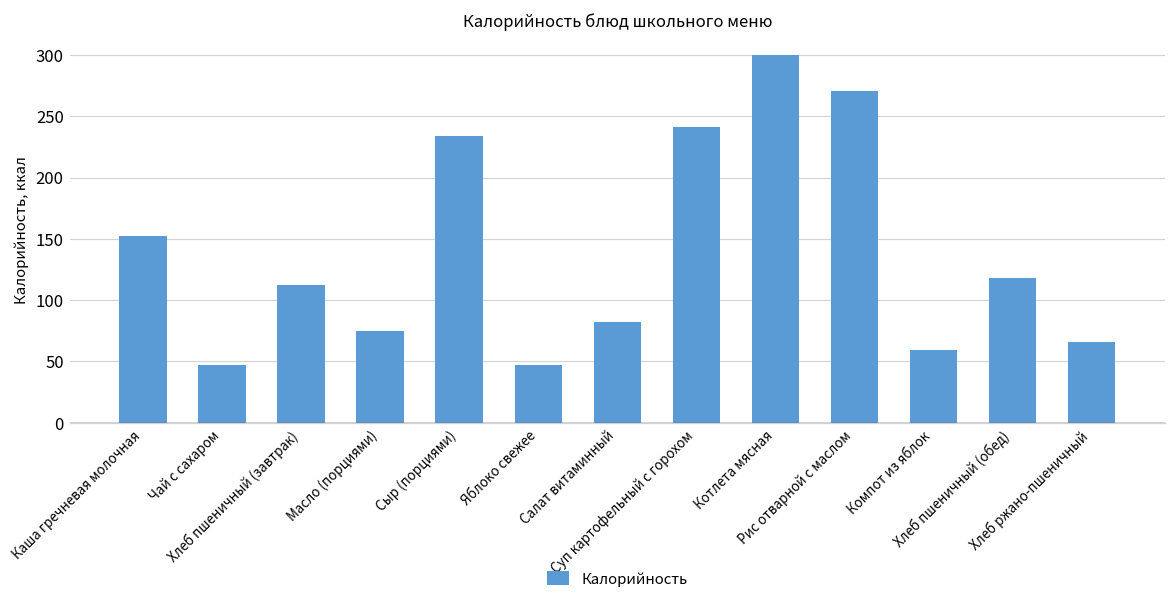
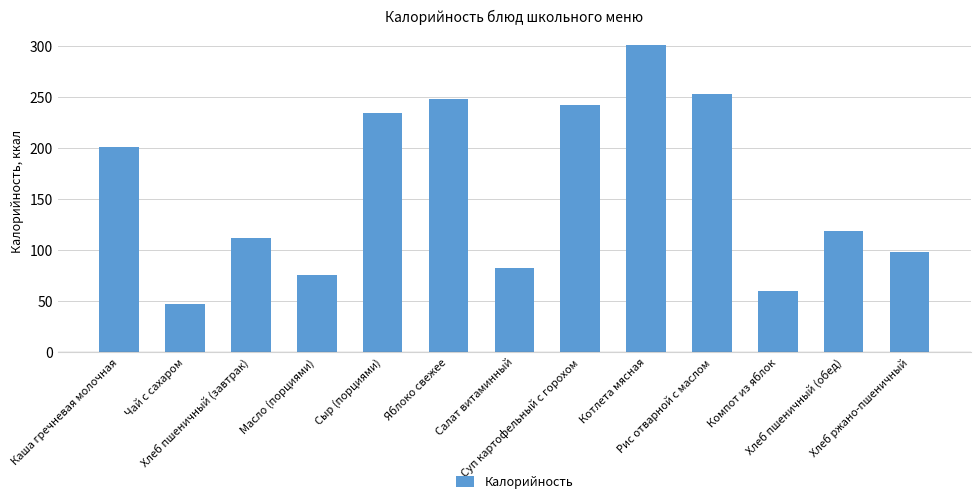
  {
-   "Каша гречневая молочная": 152,
+   "Каша гречневая молочная": 201,
    "Чай с сахаром": 47,
    "Хлеб пшеничный (завтрак)": 112,
    "Масло (порциями)": 75,
    "Сыр (порциями)": 234,
-   "Яблоко свежее": 47,
+   "Яблоко свежее": 248,
    "Салат витаминный": 82,
    "Суп картофельный с горохом": 242,
    "Котлета мясная": 300,
-   "Рис отварной с маслом": 271,
+   "Рис отварной с маслом": 253,
    "Компот из яблок": 60,
    "Хлеб пшеничный (обед)": 118,
-   "Хлеб ржано-пшеничный": 66
+   "Хлеб ржано-пшеничный": 98
  }
